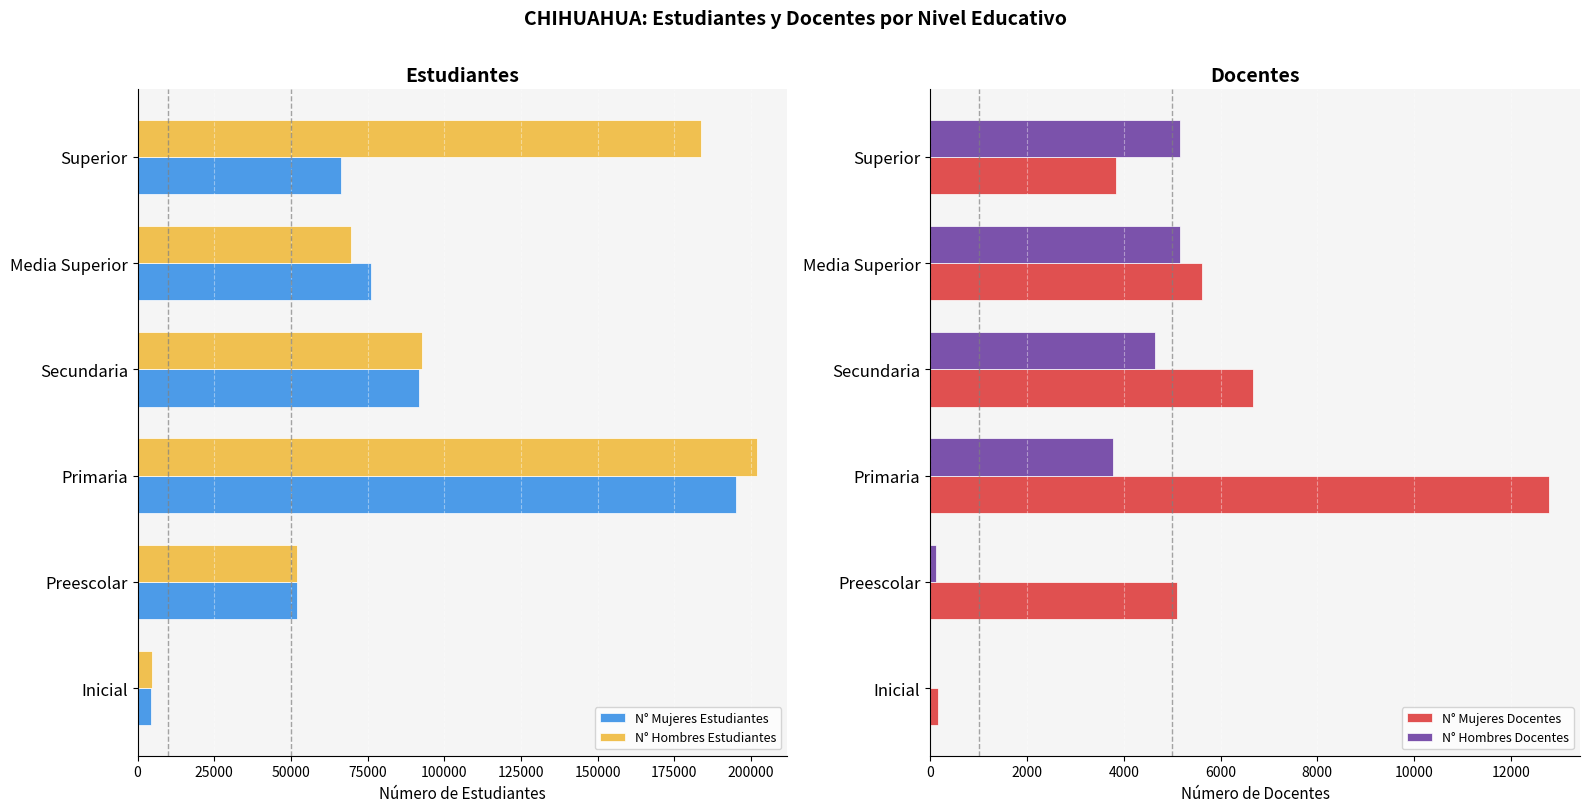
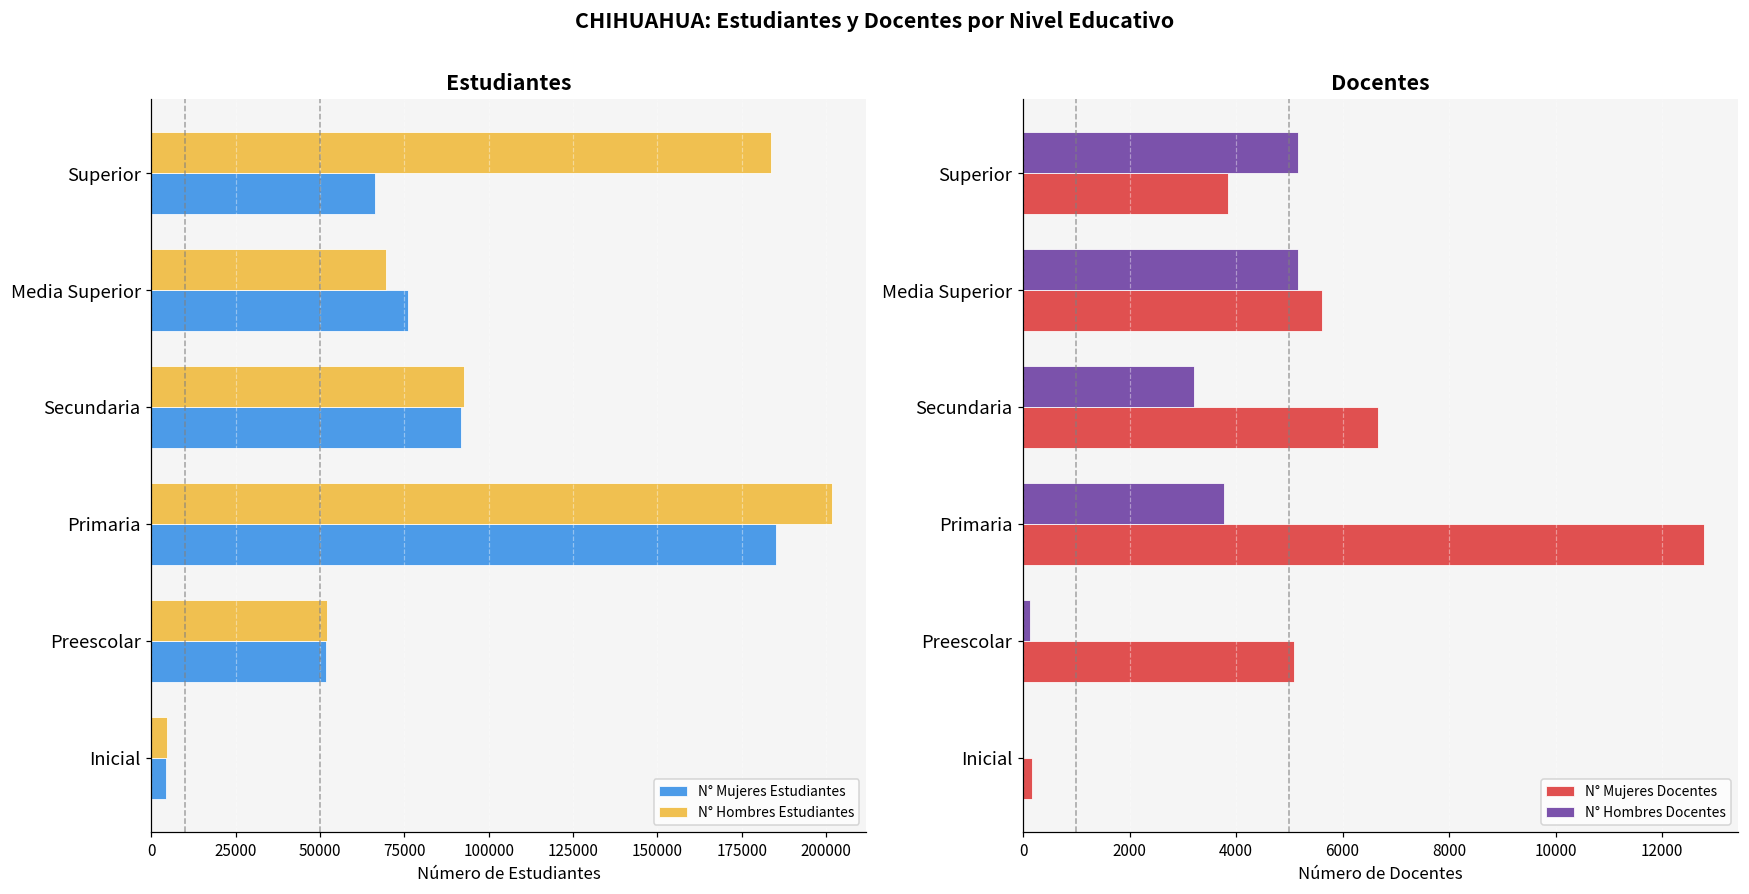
  {
    "Estudiantes": {
      "N° Mujeres Estudiantes": {
        "Superior": 66000,
        "Media Superior": 76000,
        "Secundaria": 92000,
-       "Primaria": 195000,
+       "Primaria": 185000,
        "Preescolar": 52000,
        "Inicial": 4000
      },
      "N° Hombres Estudiantes": {
        "Superior": 184000,
        "Media Superior": 70000,
        "Secundaria": 93000,
        "Primaria": 202000,
        "Preescolar": 52000,
        "Inicial": 5000
      }
    },
    "Docentes": {
      "N° Mujeres Docentes": {
        "Superior": 3800,
        "Media Superior": 5600,
        "Secundaria": 6700,
        "Primaria": 12800,
        "Preescolar": 5100,
        "Inicial": 200
      },
      "N° Hombres Docentes": {
        "Superior": 5200,
        "Media Superior": 5200,
-       "Secundaria": 4600,
+       "Secundaria": 3200,
        "Primaria": 3800,
        "Preescolar": 100
      }
    }
  }
